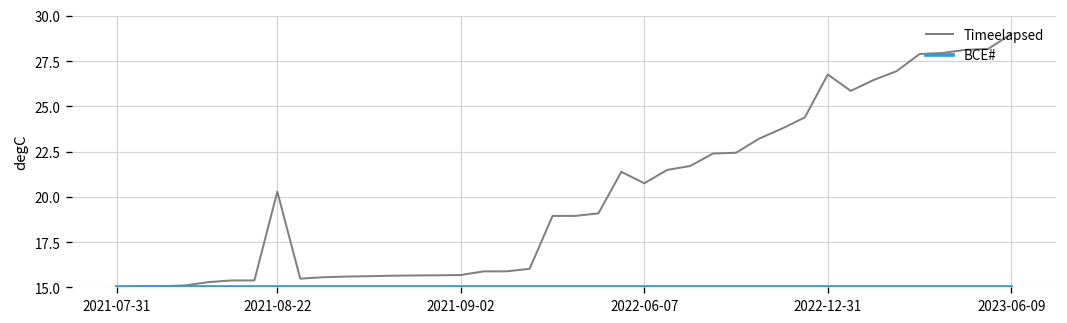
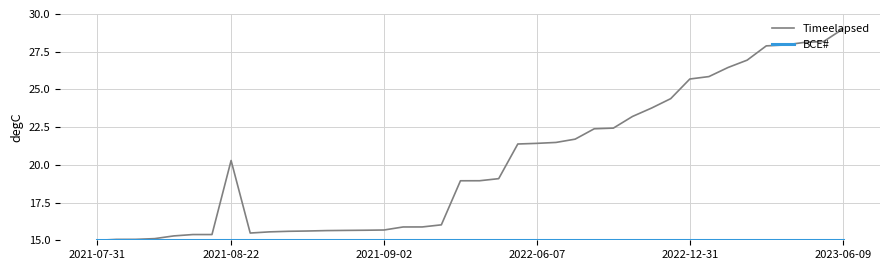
  {
    "Timeelapsed": {
      "2021-08-22": 20.3,
-     "2022-06-07": 20.7,
-     "2022-12-31": 26.8,
+     "2022-06-07": 21.4,
+     "2022-12-31": 25.7,
      "2023-06-09": 29.0
    },
    "BCE#": {
      "2021-08-22": 15.0,
      "2022-06-07": 15.0,
      "2022-12-31": 15.0,
      "2023-06-09": 15.0
    }
  }
